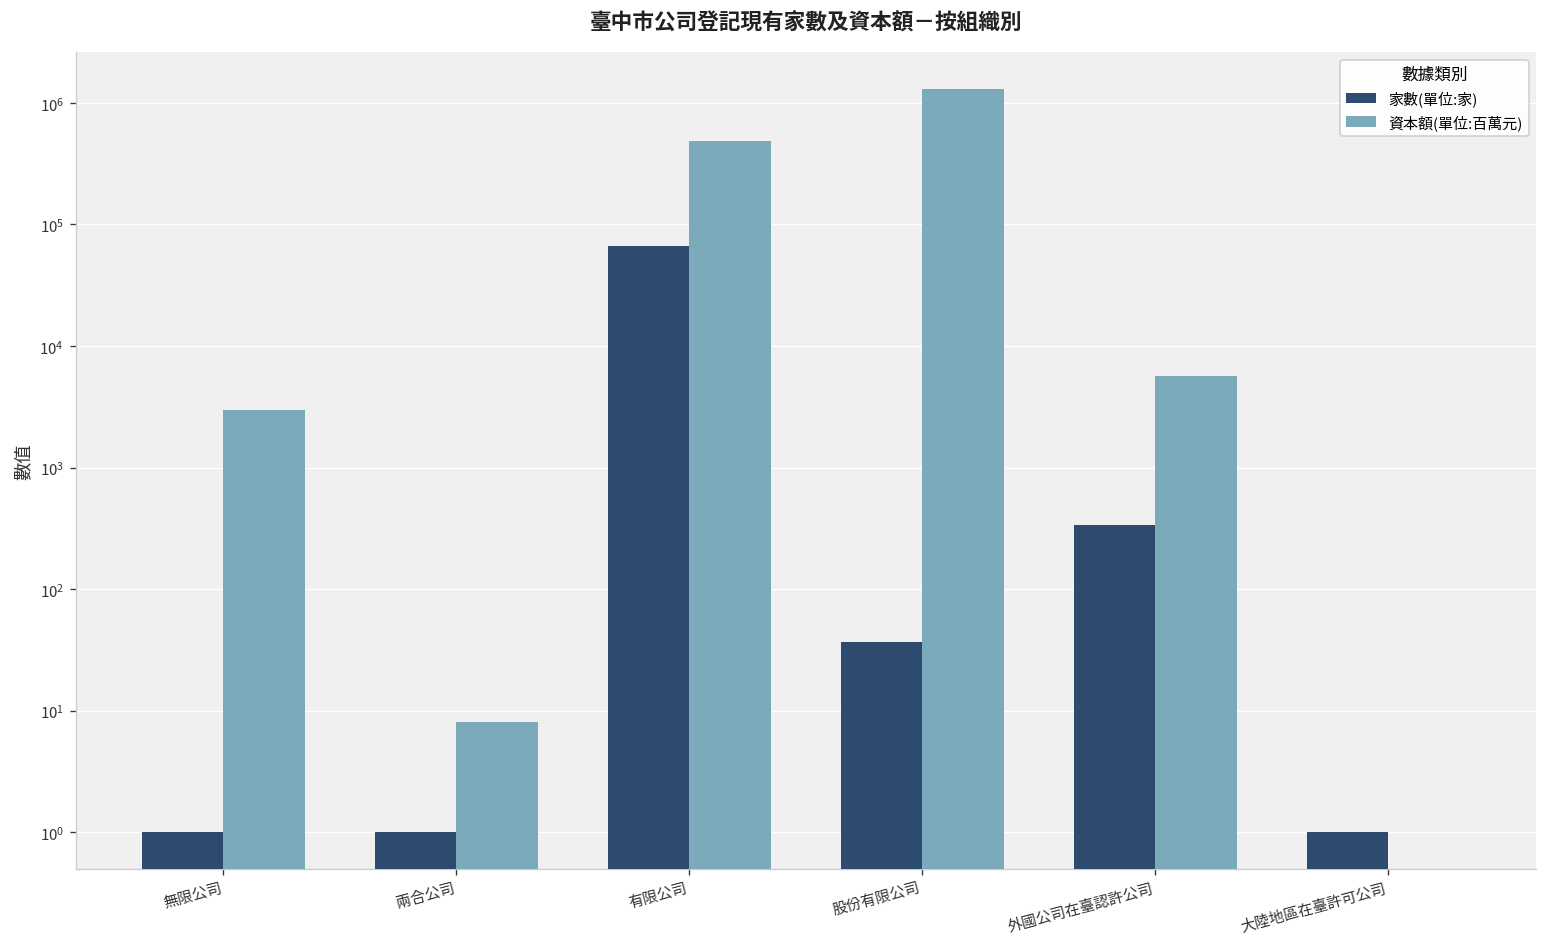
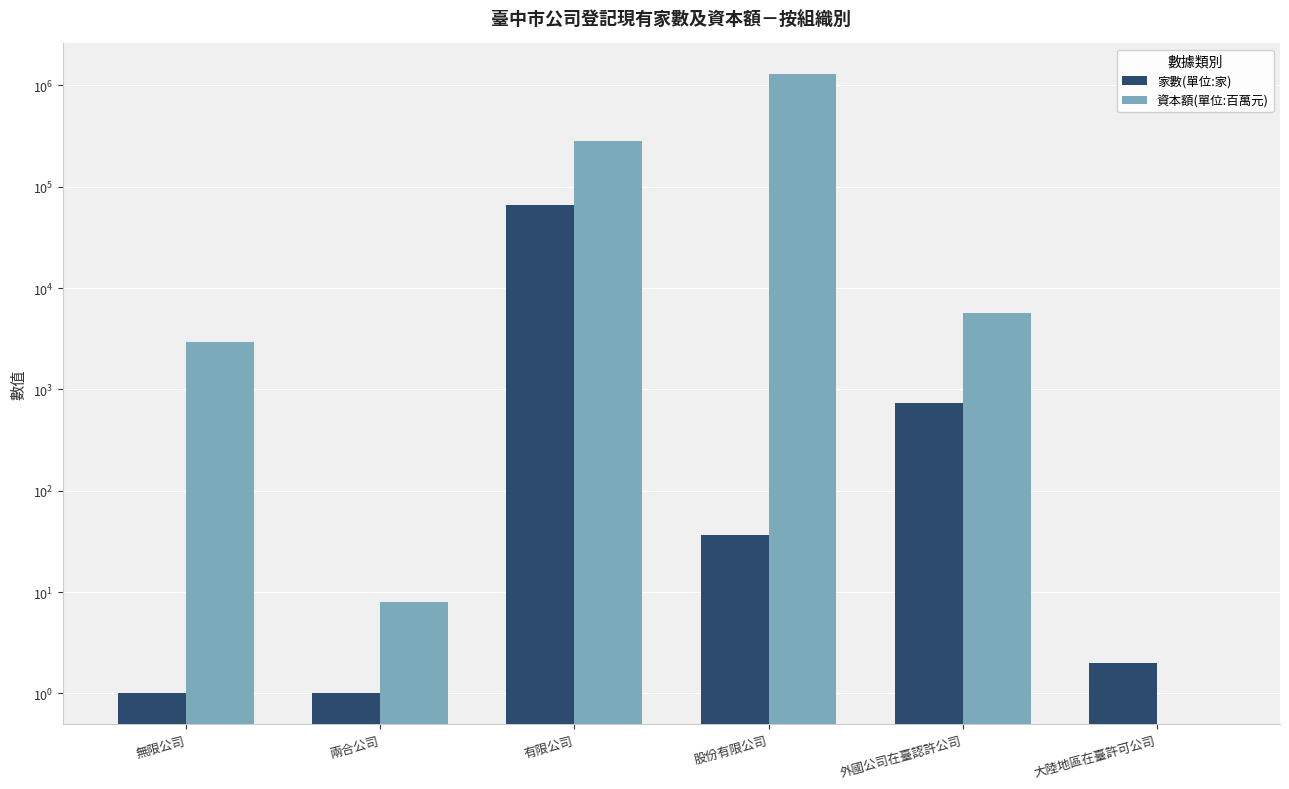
  {
    "家數(單位:家)": {
      "無限公司": 1,
      "兩合公司": 1,
      "有限公司": 70000,
      "股份有限公司": 37,
-     "外國公司在臺認許公司": 340,
-     "大陸地區在臺許可公司": 1
+     "外國公司在臺認許公司": 700,
+     "大陸地區在臺許可公司": 2
    },
    "資本額(單位:百萬元)": {
      "無限公司": 3000,
      "兩合公司": 8,
-     "有限公司": 500000,
+     "有限公司": 280000,
      "股份有限公司": 1300000,
      "外國公司在臺認許公司": 6000
    }
  }
